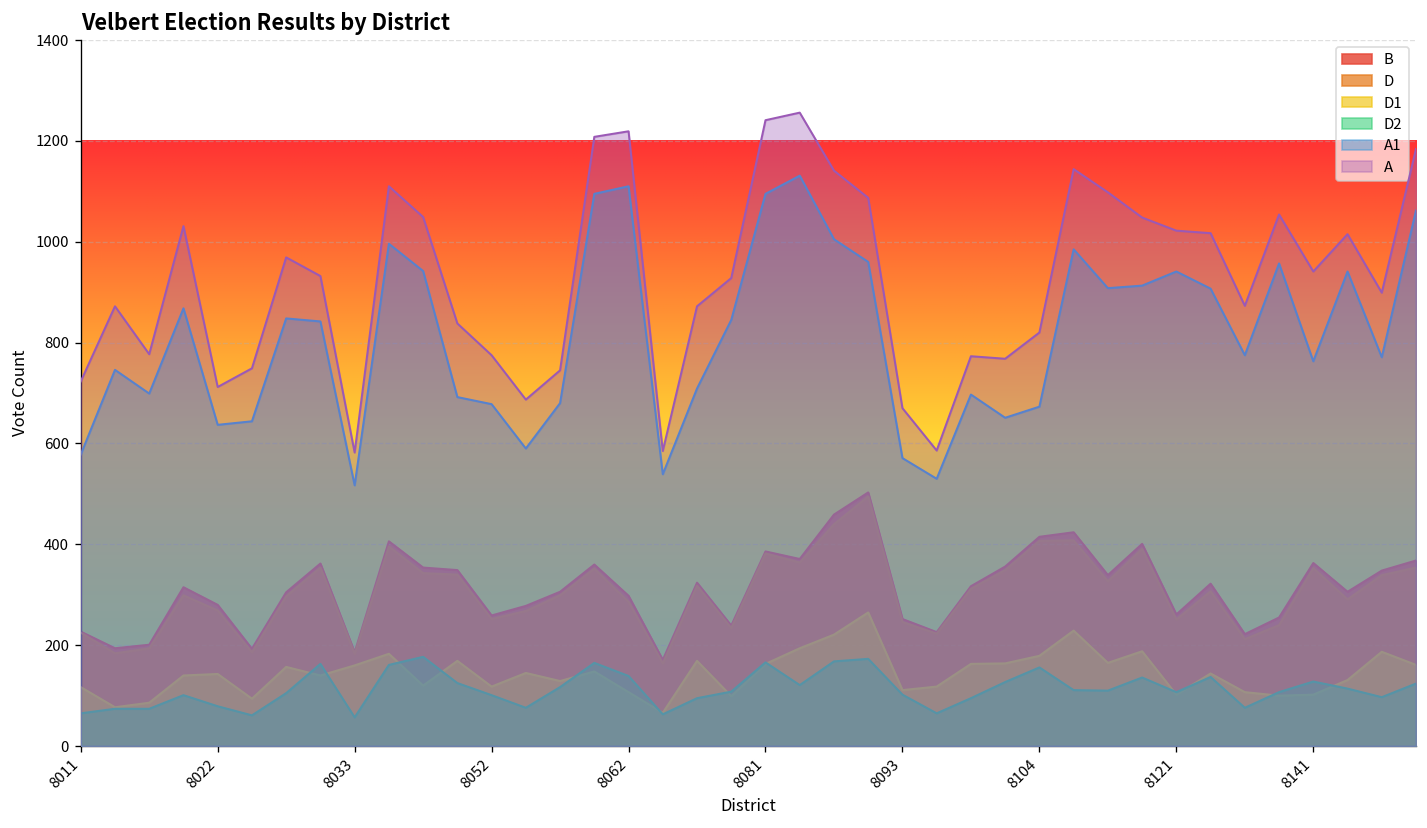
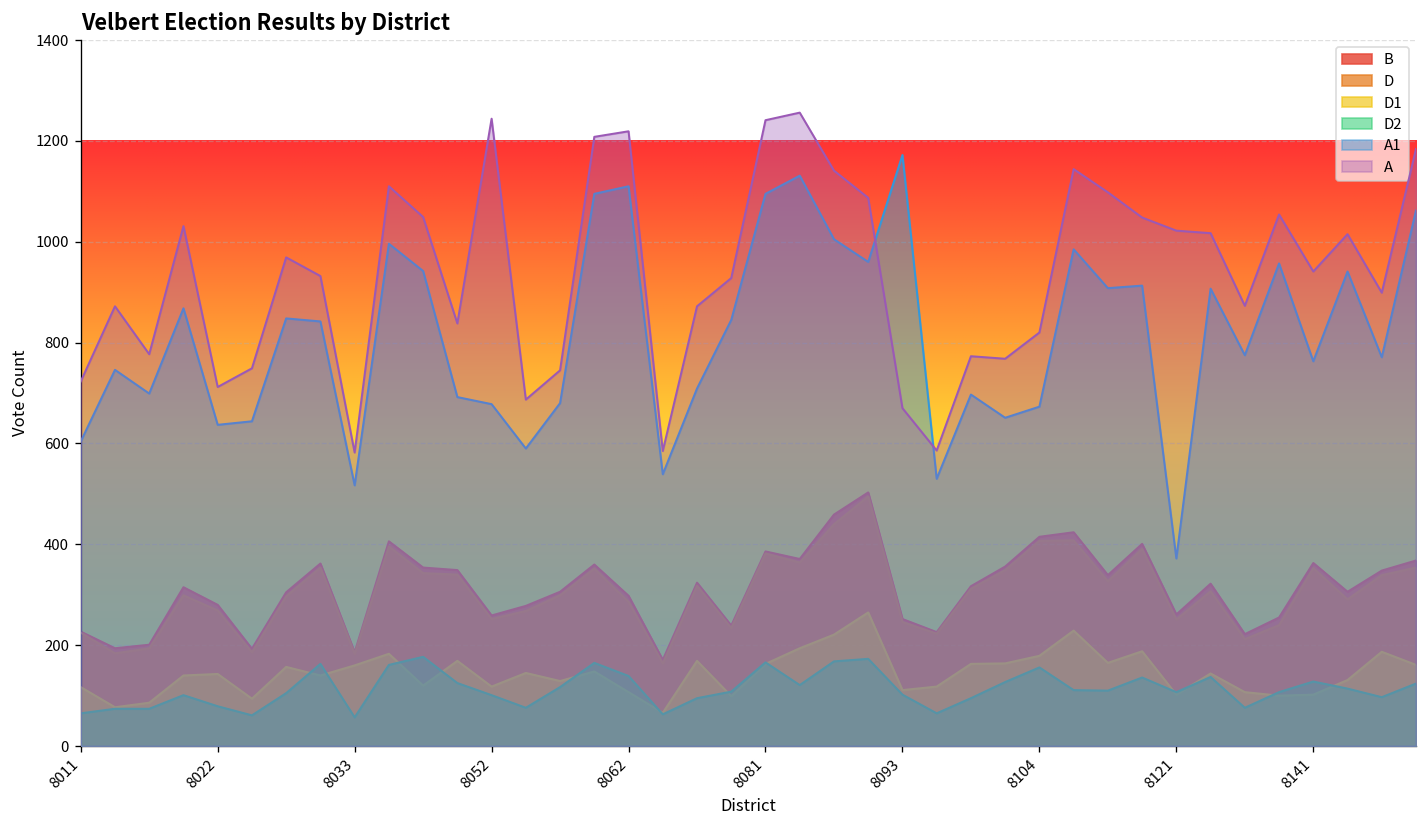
  {
    "D1": {
      "8011": 120,
      "8022": 140,
      "8033": 160,
      "8052": 120,
      "8062": 110,
      "8093": 110,
      "8104": 180,
      "8141": 100
    },
    "D2": {
      "8011": 70,
      "8022": 80,
      "8033": 60,
      "8052": 100,
      "8062": 140,
      "8093": 100,
      "8104": 160,
      "8141": 130
    },
    "A1": {
-     "8011": 580,
+     "8011": 600,
      "8022": 640,
      "8033": 520,
      "8052": 680,
      "8062": 1110,
      "8081": 1100,
-     "8093": 570,
+     "8093": 1170,
      "8104": 670,
-     "8121": 940,
+     "8121": 370,
      "8141": 760
    },
    "A": {
      "8011": 720,
      "8022": 710,
      "8033": 580,
-     "8052": 780,
+     "8052": 1240,
      "8062": 1220,
      "8081": 1240,
      "8093": 670,
      "8104": 820,
      "8121": 1020,
      "8141": 940
    }
  }
